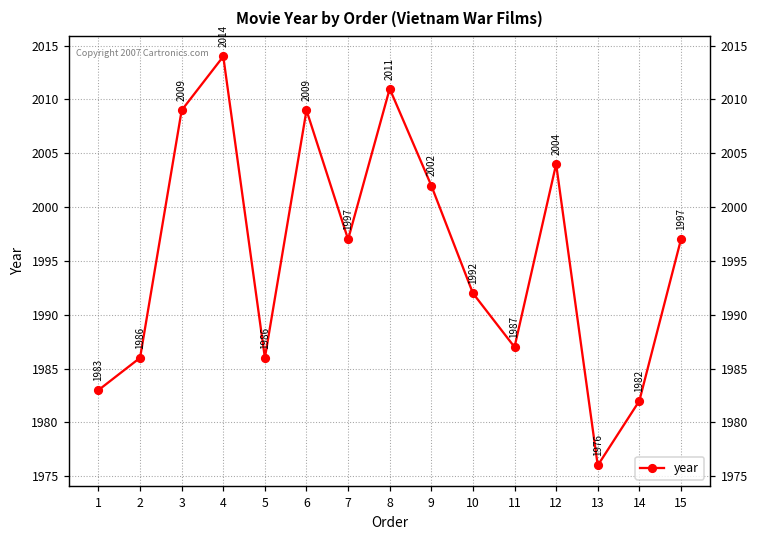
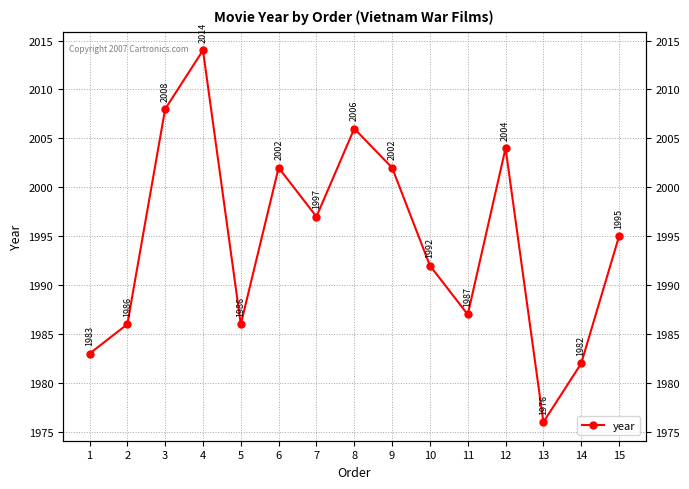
  {
    "1": 1983,
    "2": 1986,
-   "3": 2009,
+   "3": 2008,
    "4": 2014,
    "5": 1986,
-   "6": 2009,
+   "6": 2002,
    "7": 1997,
-   "8": 2011,
+   "8": 2006,
    "9": 2002,
    "10": 1992,
    "11": 1987,
    "12": 2004,
    "13": 1976,
    "14": 1982,
-   "15": 1997
+   "15": 1995
  }
